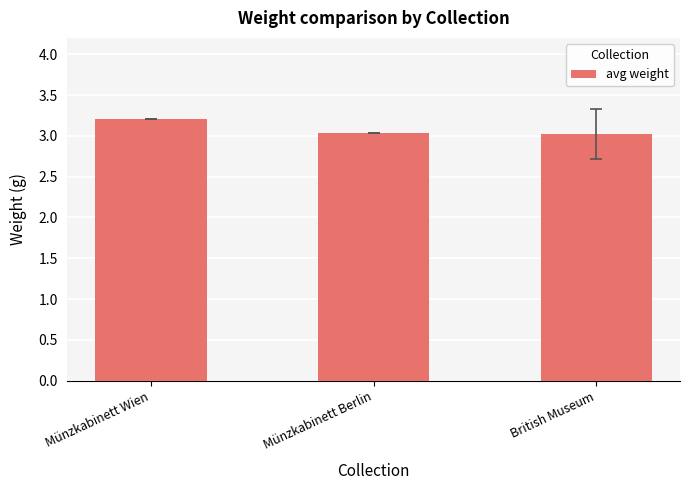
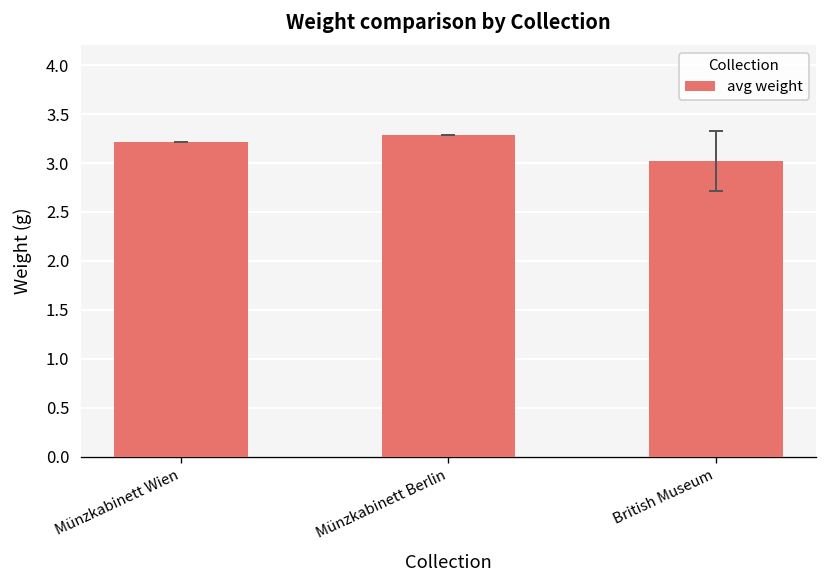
  {
    "avg weight": {
      "Münzkabinett Wien": 3.2,
-     "Münzkabinett Berlin": 3.0,
+     "Münzkabinett Berlin": 3.3,
      "British Museum": 3.0
    }
  }
